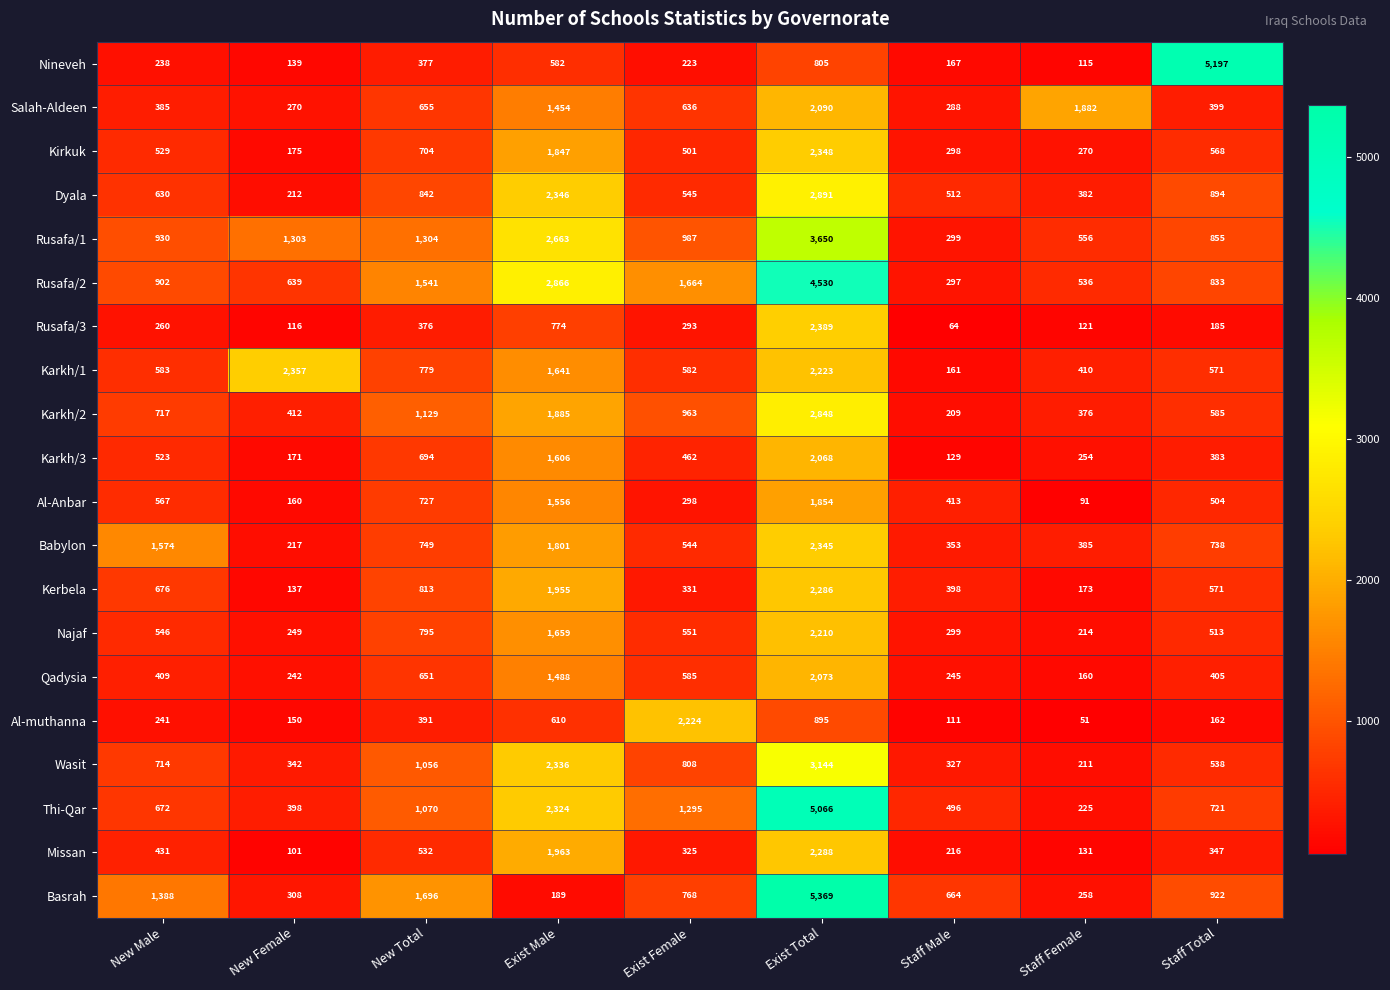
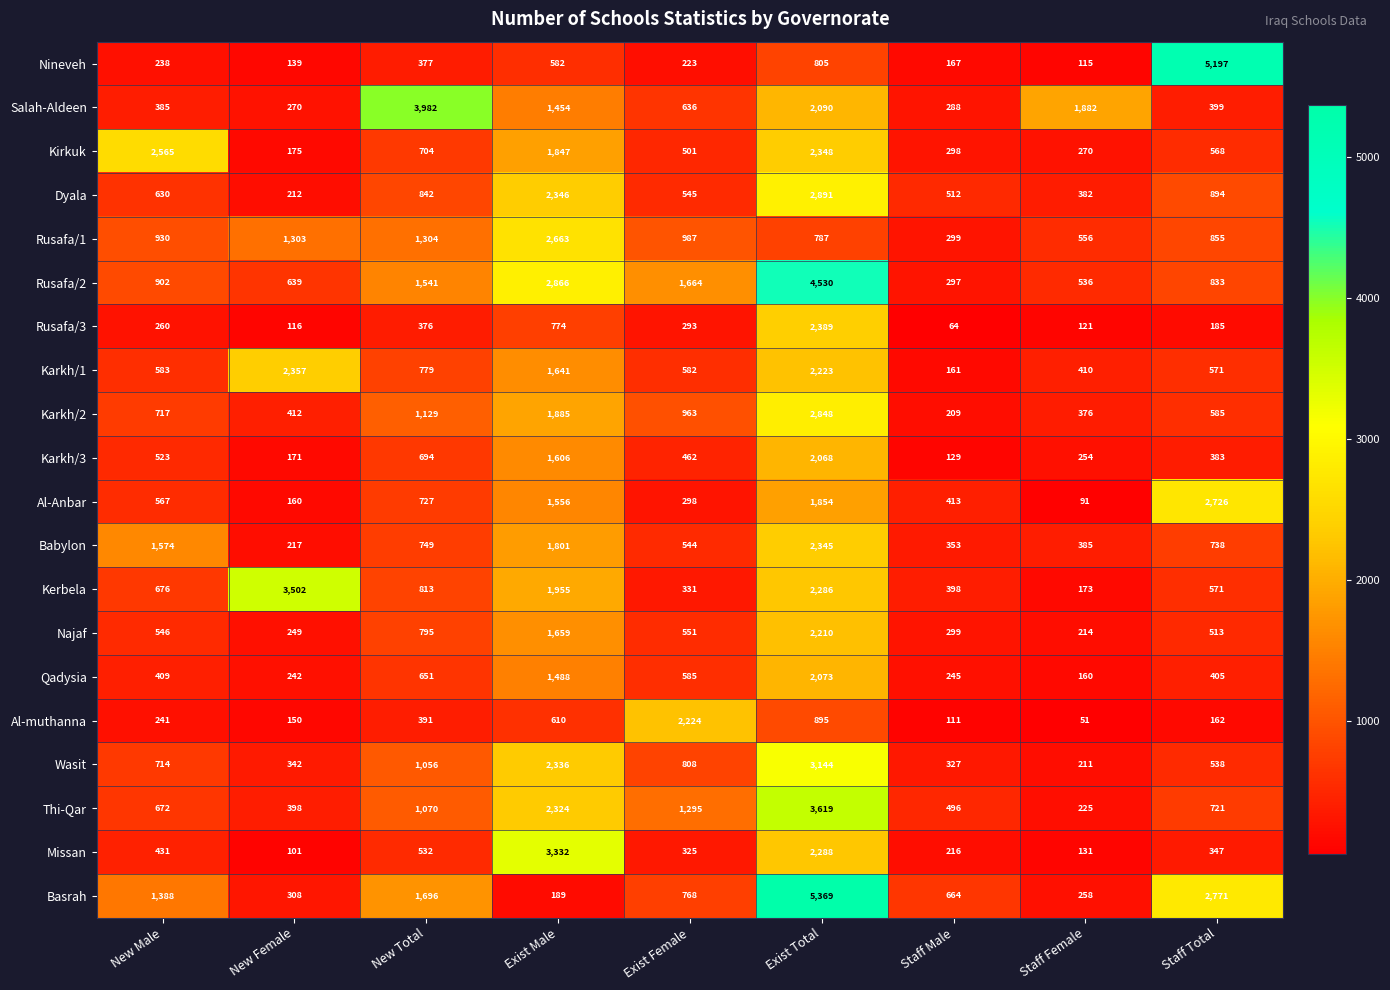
  {
    "Nineveh": {
      "New Male": "238",
      "New Female": "139",
      "New Total": "377",
      "Exist Male": "582",
      "Exist Female": "223",
      "Exist Total": "805",
      "Staff Male": "167",
      "Staff Female": "115",
      "Staff Total": "5,197"
    },
    "Salah-Aldeen": {
      "New Male": "385",
      "New Female": "270",
-     "New Total": "655",
+     "New Total": "3,982",
      "Exist Male": "1,454",
      "Exist Female": "636",
      "Exist Total": "2,090",
      "Staff Male": "288",
      "Staff Female": "1,882",
      "Staff Total": "399"
    },
    "Kirkuk": {
-     "New Male": "529",
+     "New Male": "2,565",
      "New Female": "175",
      "New Total": "704",
      "Exist Male": "1,847",
      "Exist Female": "501",
      "Exist Total": "2,348",
      "Staff Male": "298",
      "Staff Female": "270",
      "Staff Total": "568"
    },
    "Dyala": {
      "New Male": "630",
      "New Female": "212",
      "New Total": "842",
      "Exist Male": "2,346",
      "Exist Female": "545",
      "Exist Total": "2,891",
      "Staff Male": "512",
      "Staff Female": "382",
      "Staff Total": "894"
    },
    "Rusafa/1": {
      "New Male": "930",
      "New Female": "1,303",
      "New Total": "1,304",
      "Exist Male": "2,663",
      "Exist Female": "987",
-     "Exist Total": "3,650",
+     "Exist Total": "787",
      "Staff Male": "299",
      "Staff Female": "556",
      "Staff Total": "855"
    },
    "Rusafa/2": {
      "New Male": "902",
      "New Female": "639",
      "New Total": "1,541",
      "Exist Male": "2,866",
      "Exist Female": "1,664",
      "Exist Total": "4,530",
      "Staff Male": "297",
      "Staff Female": "536",
      "Staff Total": "833"
    },
    "Rusafa/3": {
      "New Male": "260",
      "New Female": "116",
      "New Total": "376",
      "Exist Male": "774",
      "Exist Female": "293",
      "Exist Total": "2,389",
      "Staff Male": "64",
      "Staff Female": "121",
      "Staff Total": "185"
    },
    "Karkh/1": {
      "New Male": "583",
      "New Female": "2,357",
      "New Total": "779",
      "Exist Male": "1,641",
      "Exist Female": "582",
      "Exist Total": "2,223",
      "Staff Male": "161",
      "Staff Female": "410",
      "Staff Total": "571"
    },
    "Karkh/2": {
      "New Male": "717",
      "New Female": "412",
      "New Total": "1,129",
      "Exist Male": "1,885",
      "Exist Female": "963",
      "Exist Total": "2,848",
      "Staff Male": "209",
      "Staff Female": "376",
      "Staff Total": "585"
    },
    "Karkh/3": {
      "New Male": "523",
      "New Female": "171",
      "New Total": "694",
      "Exist Male": "1,606",
      "Exist Female": "462",
      "Exist Total": "2,068",
      "Staff Male": "129",
      "Staff Female": "254",
      "Staff Total": "383"
    },
    "Al-Anbar": {
      "New Male": "567",
      "New Female": "160",
      "New Total": "727",
      "Exist Male": "1,556",
      "Exist Female": "298",
      "Exist Total": "1,854",
      "Staff Male": "413",
      "Staff Female": "91",
-     "Staff Total": "504"
+     "Staff Total": "2,726"
    },
    "Babylon": {
      "New Male": "1,574",
      "New Female": "217",
      "New Total": "749",
      "Exist Male": "1,801",
      "Exist Female": "544",
      "Exist Total": "2,345",
      "Staff Male": "353",
      "Staff Female": "385",
      "Staff Total": "738"
    },
    "Kerbela": {
      "New Male": "676",
-     "New Female": "137",
+     "New Female": "3,502",
      "New Total": "813",
      "Exist Male": "1,955",
      "Exist Female": "331",
      "Exist Total": "2,286",
      "Staff Male": "398",
      "Staff Female": "173",
      "Staff Total": "571"
    },
    "Najaf": {
      "New Male": "546",
      "New Female": "249",
      "New Total": "795",
      "Exist Male": "1,659",
      "Exist Female": "551",
      "Exist Total": "2,210",
      "Staff Male": "299",
      "Staff Female": "214",
      "Staff Total": "513"
    },
    "Qadysia": {
      "New Male": "409",
      "New Female": "242",
      "New Total": "651",
      "Exist Male": "1,488",
      "Exist Female": "585",
      "Exist Total": "2,073",
      "Staff Male": "245",
      "Staff Female": "160",
      "Staff Total": "405"
    },
    "Al-muthanna": {
      "New Male": "241",
      "New Female": "150",
      "New Total": "391",
      "Exist Male": "610",
      "Exist Female": "2,224",
      "Exist Total": "895",
      "Staff Male": "111",
      "Staff Female": "51",
      "Staff Total": "162"
    },
    "Wasit": {
      "New Male": "714",
      "New Female": "342",
      "New Total": "1,056",
      "Exist Male": "2,336",
      "Exist Female": "808",
      "Exist Total": "3,144",
      "Staff Male": "327",
      "Staff Female": "211",
      "Staff Total": "538"
    },
    "Thi-Qar": {
      "New Male": "672",
      "New Female": "398",
      "New Total": "1,070",
      "Exist Male": "2,324",
      "Exist Female": "1,295",
-     "Exist Total": "5,066",
+     "Exist Total": "3,619",
      "Staff Male": "496",
      "Staff Female": "225",
      "Staff Total": "721"
    },
    "Missan": {
      "New Male": "431",
      "New Female": "101",
      "New Total": "532",
-     "Exist Male": "1,963",
+     "Exist Male": "3,332",
      "Exist Female": "325",
      "Exist Total": "2,288",
      "Staff Male": "216",
      "Staff Female": "131",
      "Staff Total": "347"
    },
    "Basrah": {
      "New Male": "1,388",
      "New Female": "308",
      "New Total": "1,696",
      "Exist Male": "189",
      "Exist Female": "768",
      "Exist Total": "5,369",
      "Staff Male": "664",
      "Staff Female": "258",
-     "Staff Total": "922"
+     "Staff Total": "2,771"
    }
  }
